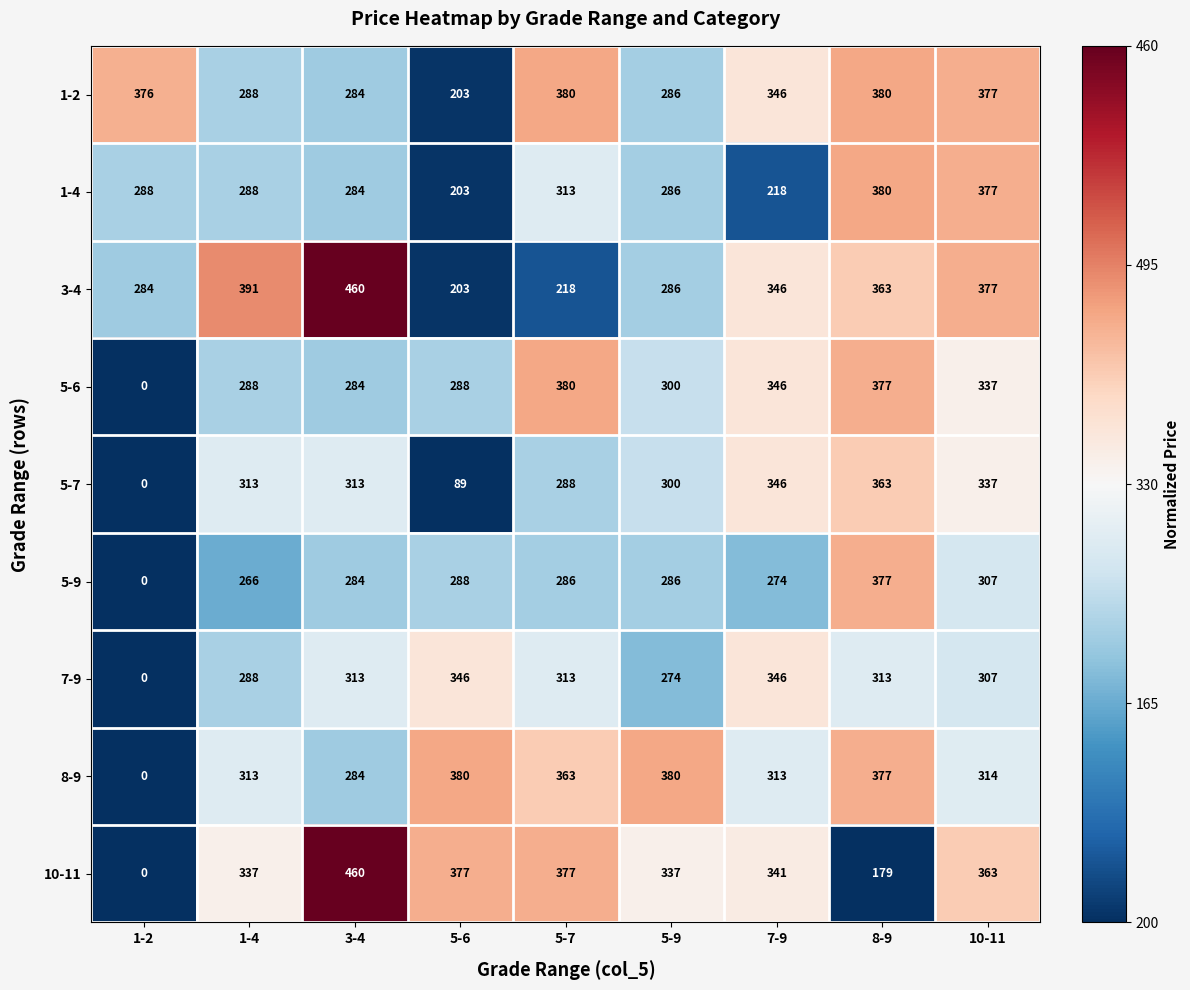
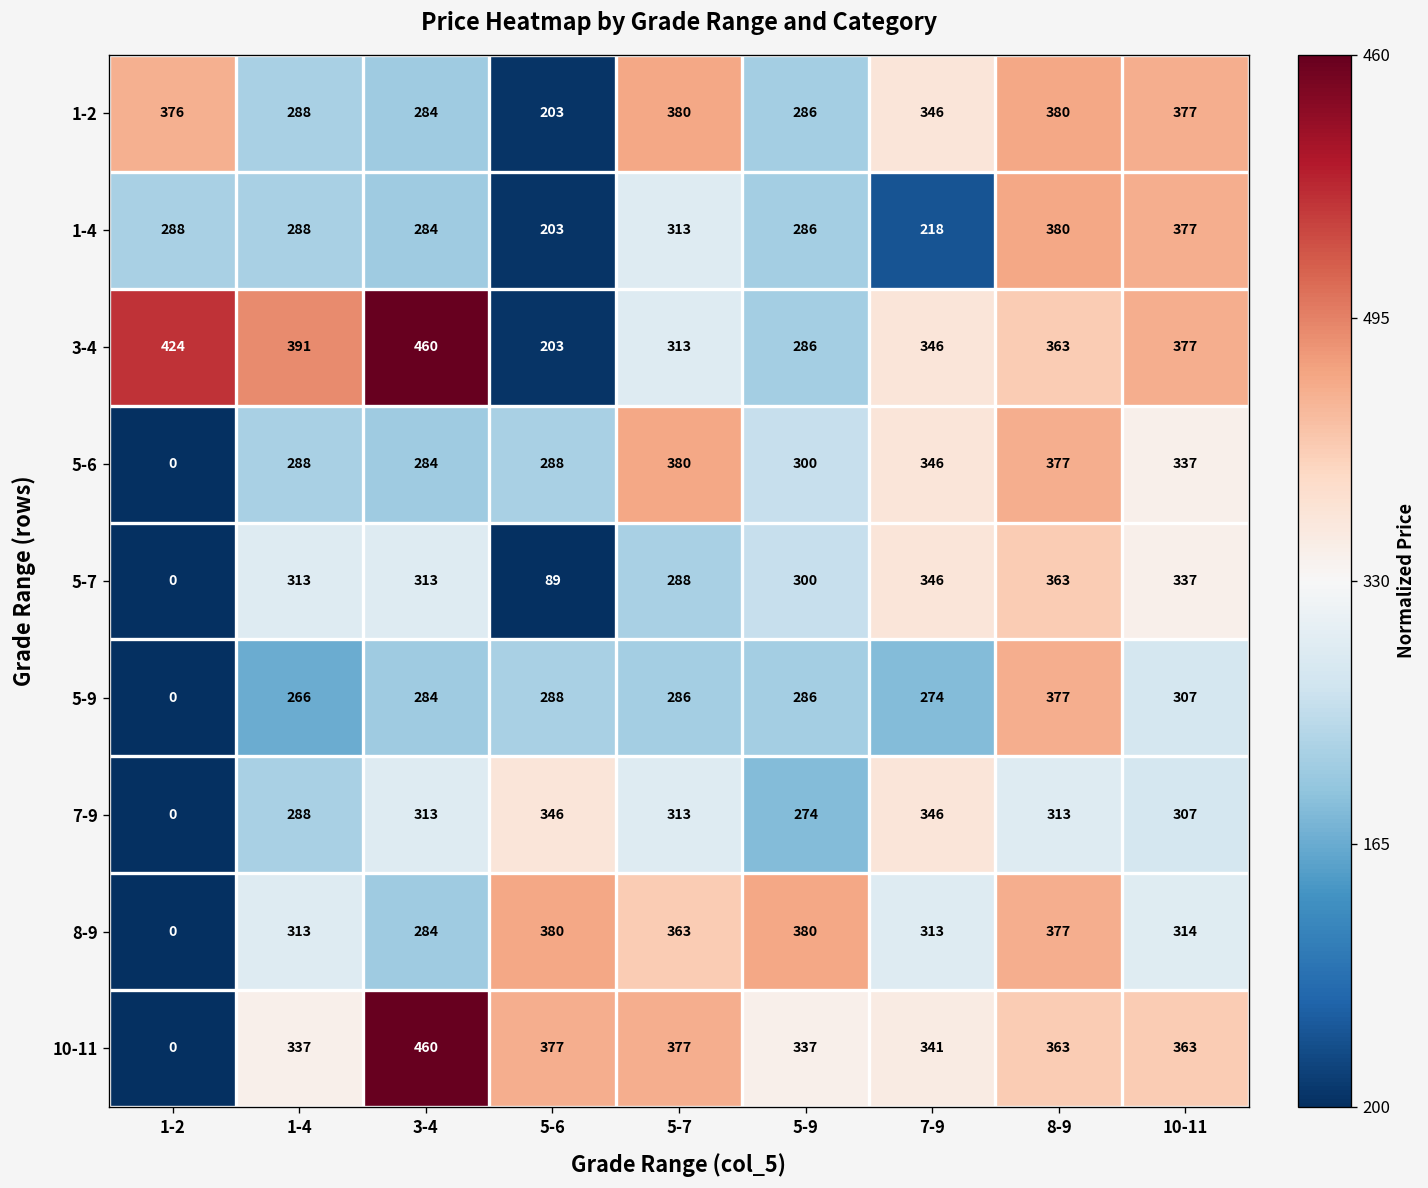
  {
    "1-2": {
      "1-2": 376,
      "1-4": 288,
      "3-4": 284,
      "5-6": 203,
      "5-7": 380,
      "5-9": 286,
      "7-9": 346,
      "8-9": 380,
      "10-11": 377
    },
    "1-4": {
      "1-2": 288,
      "1-4": 288,
      "3-4": 284,
      "5-6": 203,
      "5-7": 313,
      "5-9": 286,
      "7-9": 218,
      "8-9": 380,
      "10-11": 377
    },
    "3-4": {
-     "1-2": 284,
+     "1-2": 424,
      "1-4": 391,
      "3-4": 460,
      "5-6": 203,
-     "5-7": 218,
+     "5-7": 313,
      "5-9": 286,
      "7-9": 346,
      "8-9": 363,
      "10-11": 377
    },
    "5-6": {
      "1-2": 0,
      "1-4": 288,
      "3-4": 284,
      "5-6": 288,
      "5-7": 380,
      "5-9": 300,
      "7-9": 346,
      "8-9": 377,
      "10-11": 337
    },
    "5-7": {
      "1-2": 0,
      "1-4": 313,
      "3-4": 313,
      "5-6": 89,
      "5-7": 288,
      "5-9": 300,
      "7-9": 346,
      "8-9": 363,
      "10-11": 337
    },
    "5-9": {
      "1-2": 0,
      "1-4": 266,
      "3-4": 284,
      "5-6": 288,
      "5-7": 286,
      "5-9": 286,
      "7-9": 274,
      "8-9": 377,
      "10-11": 307
    },
    "7-9": {
      "1-2": 0,
      "1-4": 288,
      "3-4": 313,
      "5-6": 346,
      "5-7": 313,
      "5-9": 274,
      "7-9": 346,
      "8-9": 313,
      "10-11": 307
    },
    "8-9": {
      "1-2": 0,
      "1-4": 313,
      "3-4": 284,
      "5-6": 380,
      "5-7": 363,
      "5-9": 380,
      "7-9": 313,
      "8-9": 377,
      "10-11": 314
    },
    "10-11": {
      "1-2": 0,
      "1-4": 337,
      "3-4": 460,
      "5-6": 377,
      "5-7": 377,
      "5-9": 337,
      "7-9": 341,
-     "8-9": 179,
+     "8-9": 363,
      "10-11": 363
    }
  }
